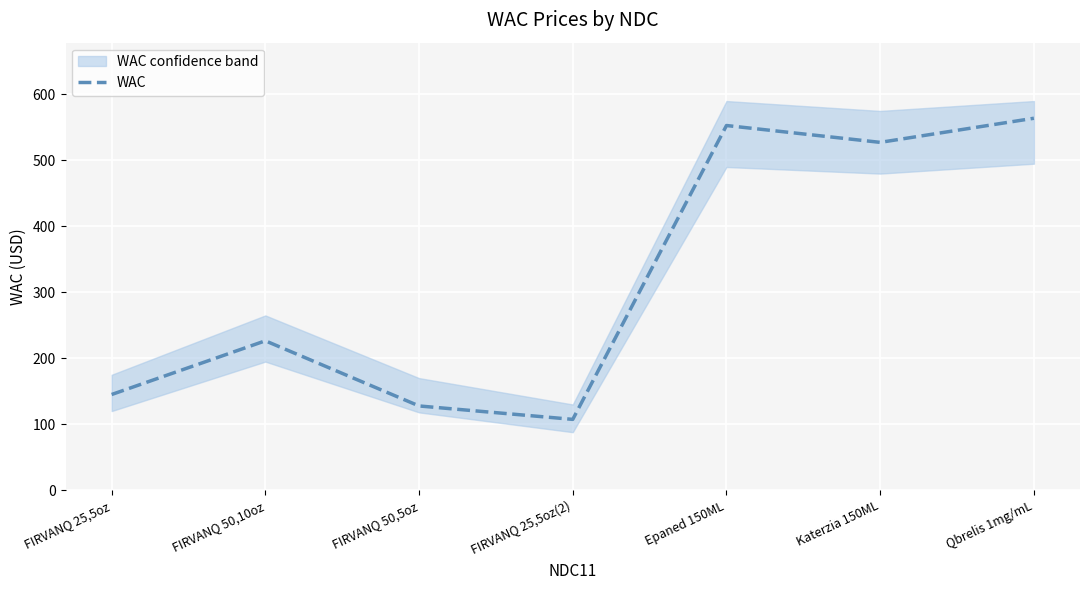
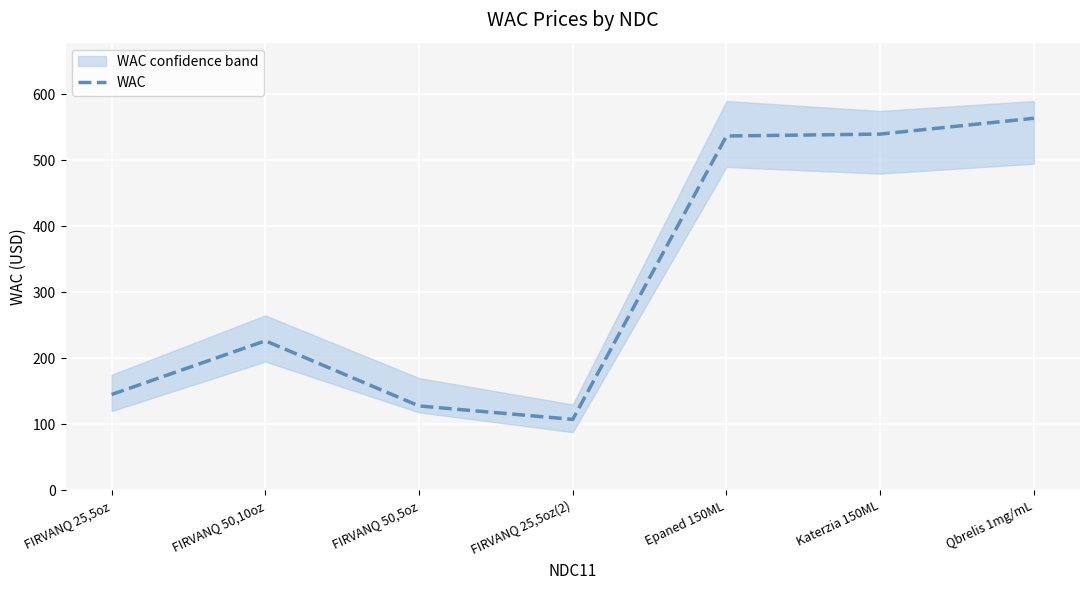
  {
    "WAC": {
      "FIRVANQ 25,5oz": 150,
      "FIRVANQ 50,10oz": 230,
      "FIRVANQ 50,5oz": 130,
      "FIRVANQ 25,5oz(2)": 110,
-     "Epaned 150ML": 550,
-     "Katerzia 150ML": 530,
+     "Epaned 150ML": 540,
+     "Katerzia 150ML": 540,
      "Qbrelis 1mg/mL": 560
    }
  }
